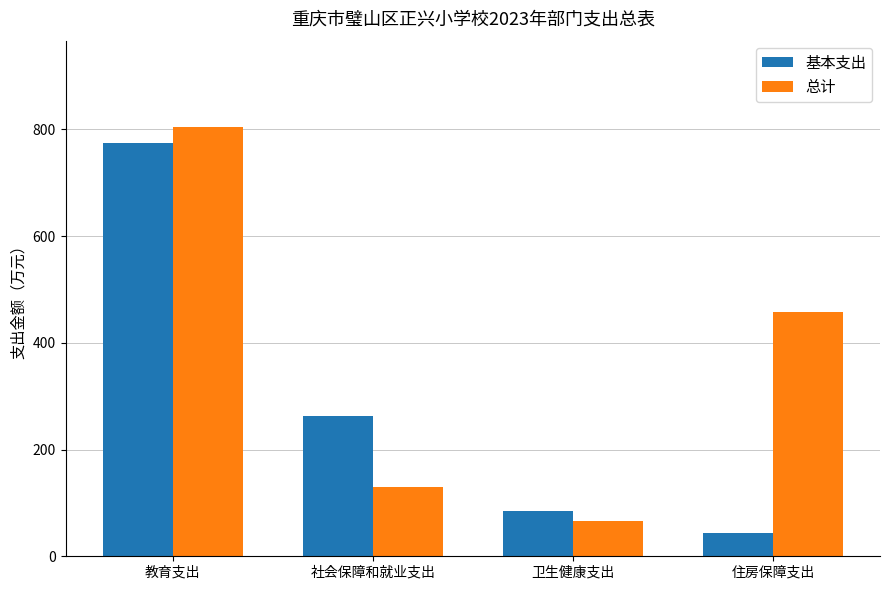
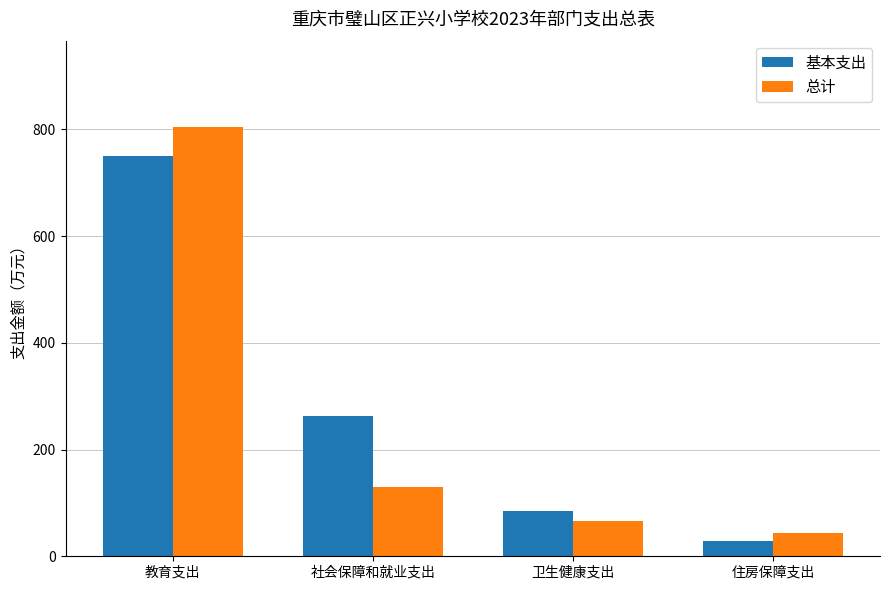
  {
    "基本支出": {
-     "教育支出": 770,
+     "教育支出": 750,
      "社会保障和就业支出": 260,
      "卫生健康支出": 80,
-     "住房保障支出": 40
+     "住房保障支出": 30
    },
    "总计": {
      "教育支出": 810,
      "社会保障和就业支出": 130,
      "卫生健康支出": 70,
-     "住房保障支出": 460
+     "住房保障支出": 40
    }
  }
